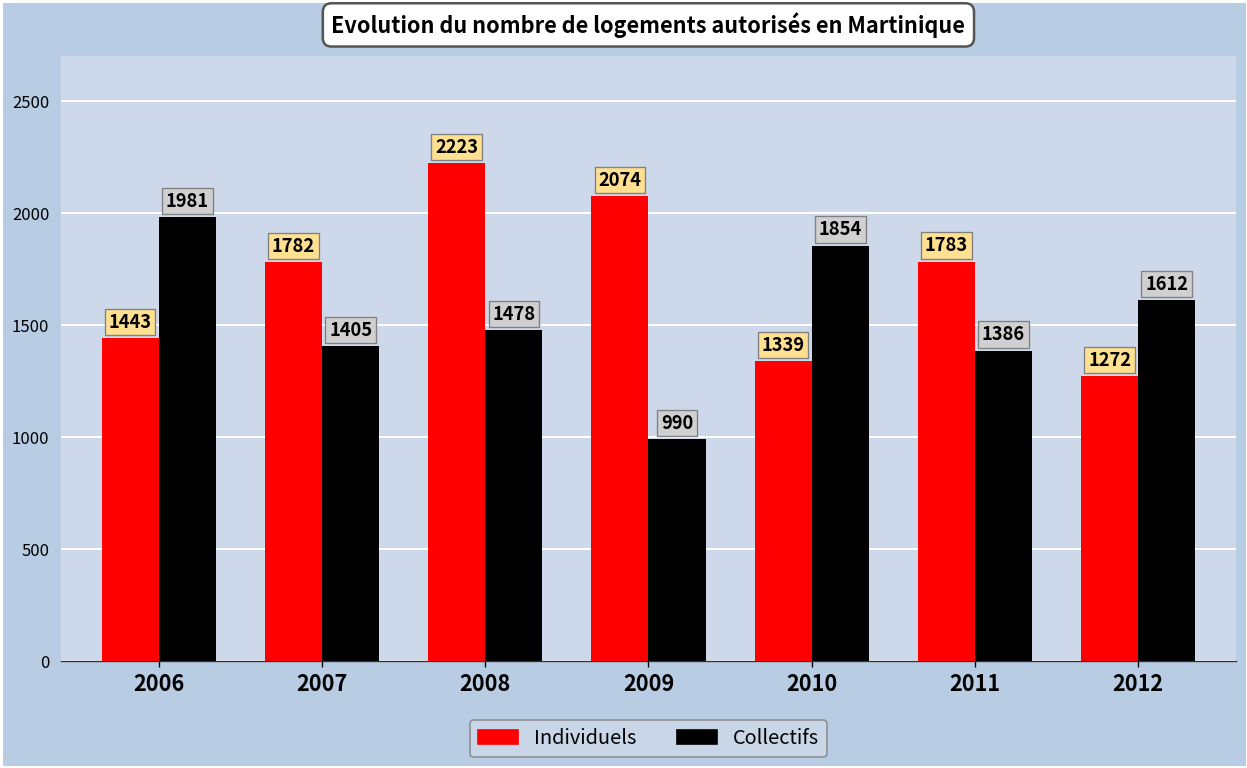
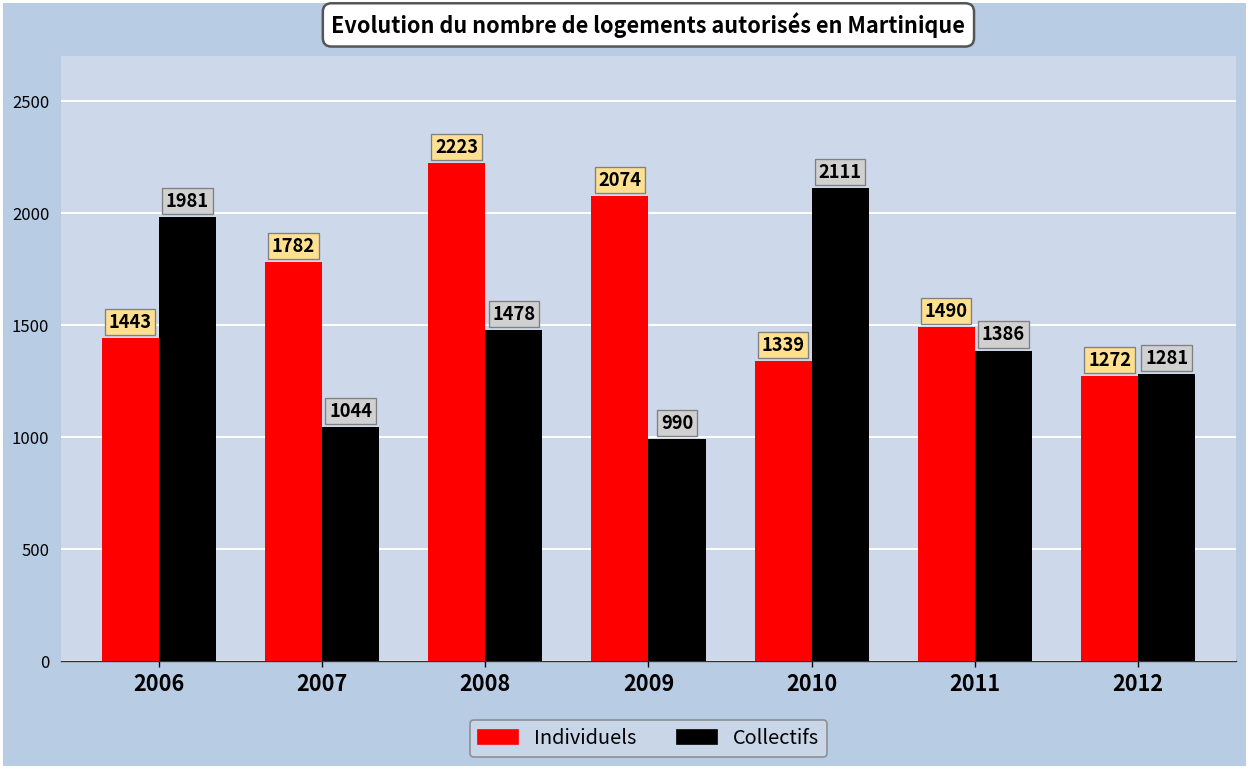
  {
    "Individuels": {
-     "2011": 1783
+     "2011": 1490
    },
    "Collectifs": {
-     "2007": 1405,
-     "2010": 1854,
-     "2012": 1612
+     "2007": 1044,
+     "2010": 2111,
+     "2012": 1281
    }
  }
